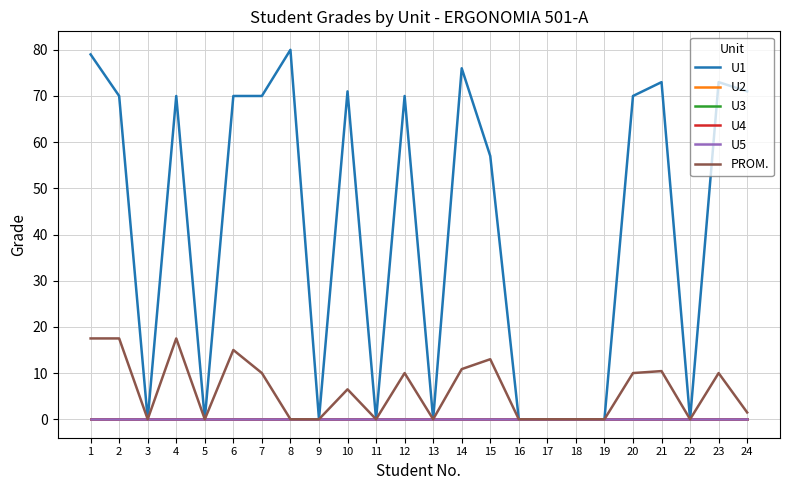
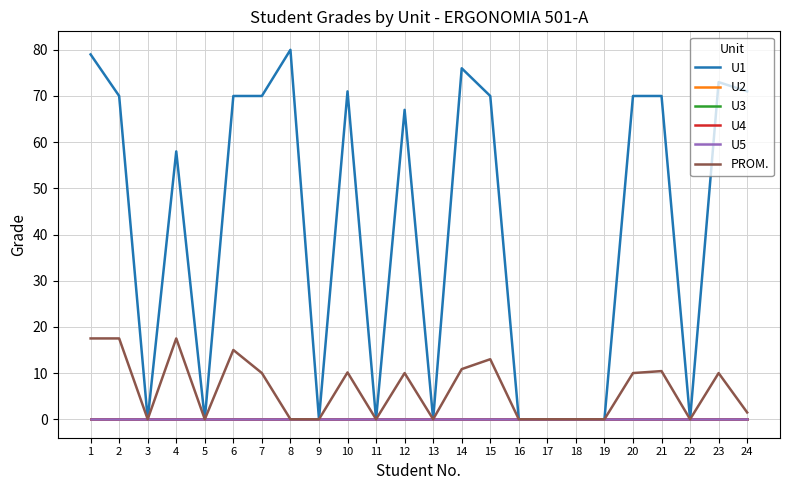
  {
    "U1": {
      "1": 79,
      "2": 70,
-     "4": 70,
+     "4": 58,
      "6": 70,
      "7": 70,
      "8": 80,
      "10": 71,
-     "12": 70,
+     "12": 67,
      "14": 76,
-     "15": 57,
+     "15": 70,
      "20": 70,
-     "21": 73
+     "21": 70
    },
    "U5": {
      "1": 0,
      "2": 0,
      "4": 0,
      "6": 0,
      "7": 0,
      "10": 0,
      "12": 0,
      "14": 0,
      "15": 0,
      "20": 0,
      "21": 0,
      "23": 0,
      "24": 0
    },
    "PROM.": {
      "1": 18,
      "2": 18,
      "4": 18,
      "6": 15,
      "7": 10,
-     "10": 6,
+     "10": 10,
      "12": 10,
      "14": 11,
      "15": 13,
      "20": 10,
      "21": 10,
      "23": 10,
      "24": 1
    }
  }
